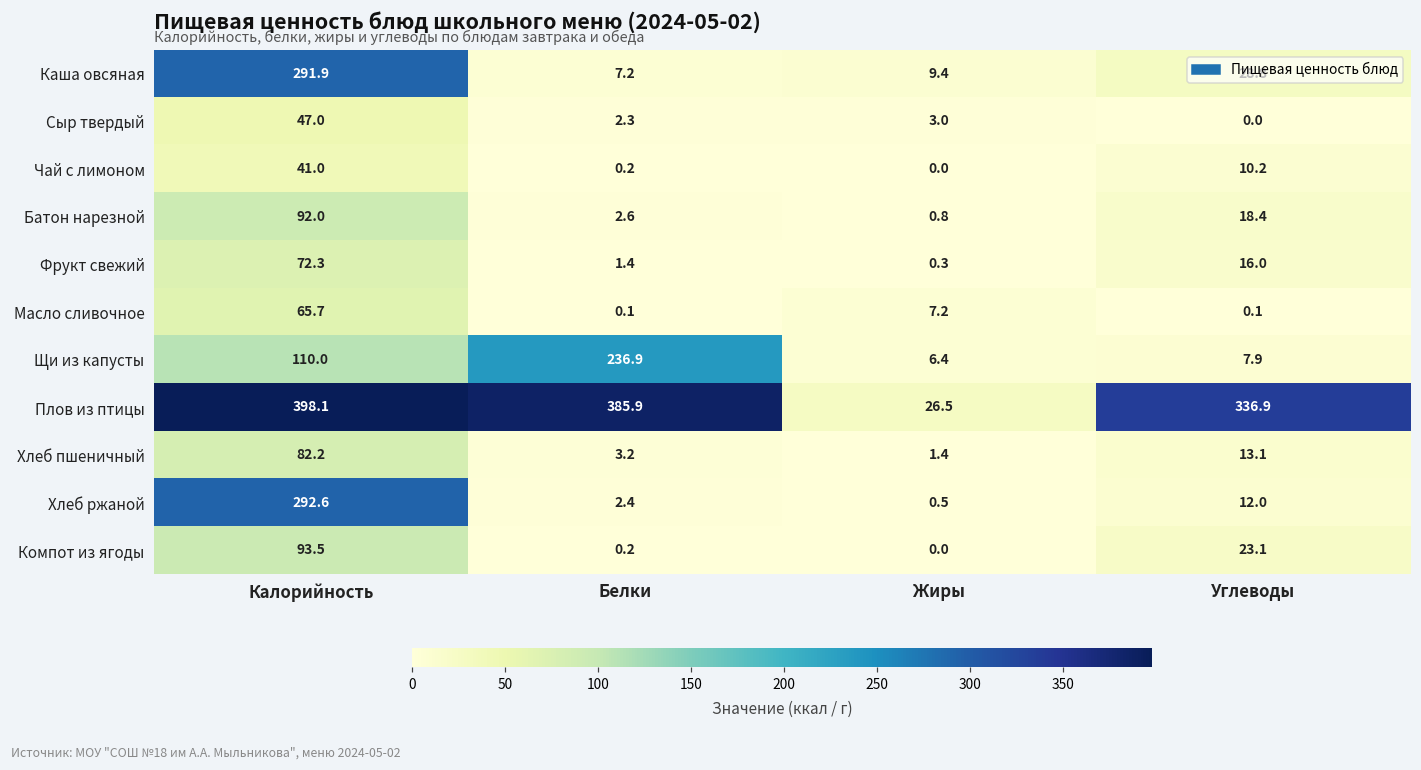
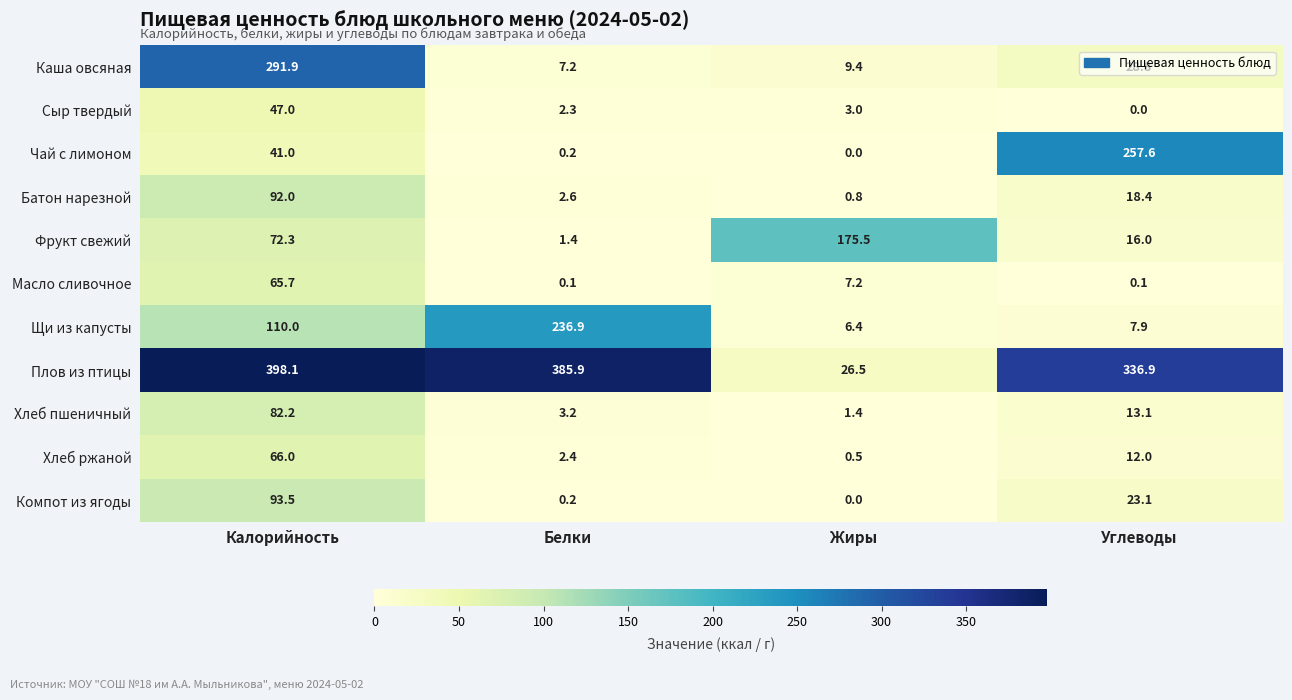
  {
    "Каша овсяная": {
      "Калорийность": 291.9,
      "Белки": 7.2,
      "Жиры": 9.4
    },
    "Сыр твердый": {
      "Калорийность": 47.0,
      "Белки": 2.3,
      "Жиры": 3.0,
      "Углеводы": 0.0
    },
    "Чай с лимоном": {
      "Калорийность": 41.0,
      "Белки": 0.2,
      "Жиры": 0.0,
-     "Углеводы": 10.2
+     "Углеводы": 257.6
    },
    "Батон нарезной": {
      "Калорийность": 92.0,
      "Белки": 2.6,
      "Жиры": 0.8,
      "Углеводы": 18.4
    },
    "Фрукт свежий": {
      "Калорийность": 72.3,
      "Белки": 1.4,
-     "Жиры": 0.3,
+     "Жиры": 175.5,
      "Углеводы": 16.0
    },
    "Масло сливочное": {
      "Калорийность": 65.7,
      "Белки": 0.1,
      "Жиры": 7.2,
      "Углеводы": 0.1
    },
    "Щи из капусты": {
      "Калорийность": 110.0,
      "Белки": 236.9,
      "Жиры": 6.4,
      "Углеводы": 7.9
    },
    "Плов из птицы": {
      "Калорийность": 398.1,
      "Белки": 385.9,
      "Жиры": 26.5,
      "Углеводы": 336.9
    },
    "Хлеб пшеничный": {
      "Калорийность": 82.2,
      "Белки": 3.2,
      "Жиры": 1.4,
      "Углеводы": 13.1
    },
    "Хлеб ржаной": {
-     "Калорийность": 292.6,
+     "Калорийность": 66.0,
      "Белки": 2.4,
      "Жиры": 0.5,
      "Углеводы": 12.0
    },
    "Компот из ягоды": {
      "Калорийность": 93.5,
      "Белки": 0.2,
      "Жиры": 0.0,
      "Углеводы": 23.1
    }
  }
